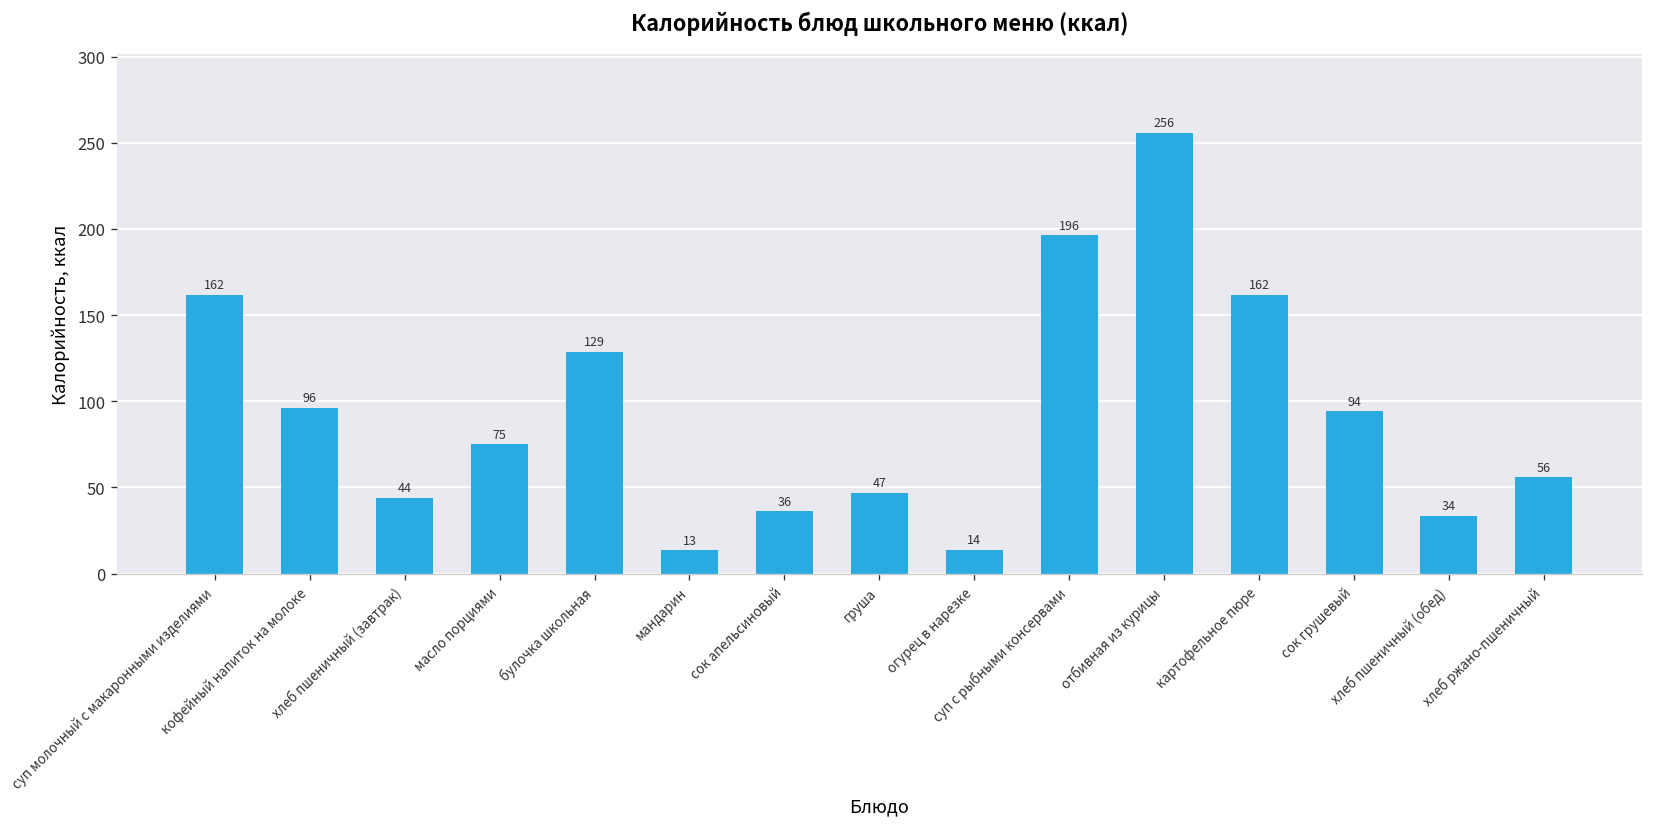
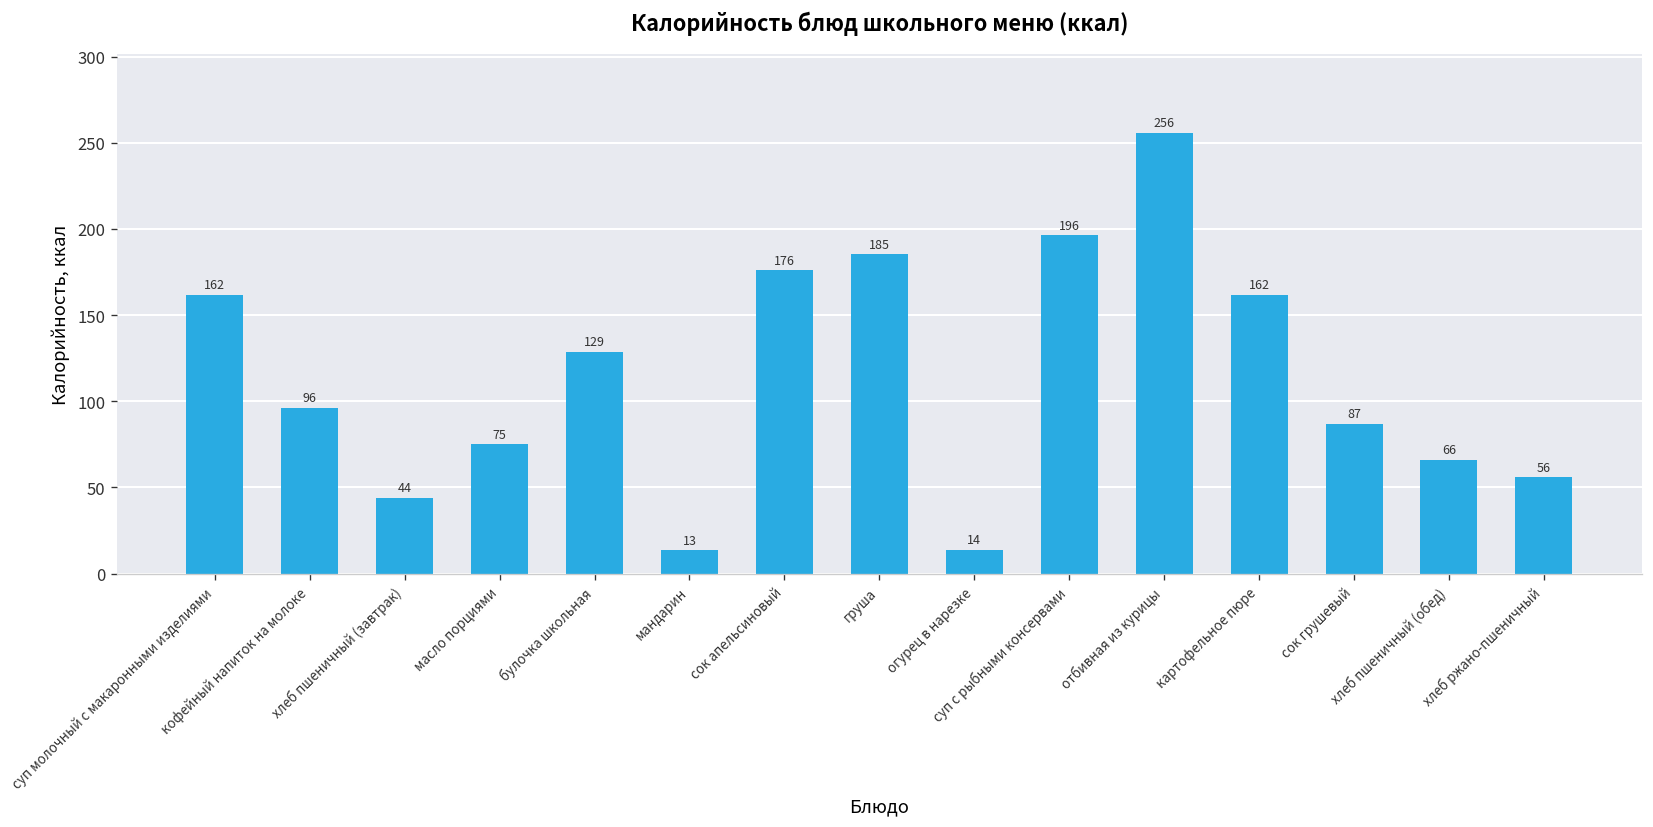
  {
    "суп молочный с макаронными изделиями": 162,
    "кофейный напиток на молоке": 96,
    "хлеб пшеничный (завтрак)": 44,
    "масло порциями": 75,
    "булочка школьная": 129,
    "мандарин": 13,
-   "сок апельсиновый": 36,
-   "груша": 47,
+   "сок апельсиновый": 176,
+   "груша": 185,
    "огурец в нарезке": 14,
    "суп с рыбными консервами": 196,
    "отбивная из курицы": 256,
    "картофельное пюре": 162,
-   "сок грушевый": 94,
-   "хлеб пшеничный (обед)": 34,
+   "сок грушевый": 87,
+   "хлеб пшеничный (обед)": 66,
    "хлеб ржано-пшеничный": 56
  }
